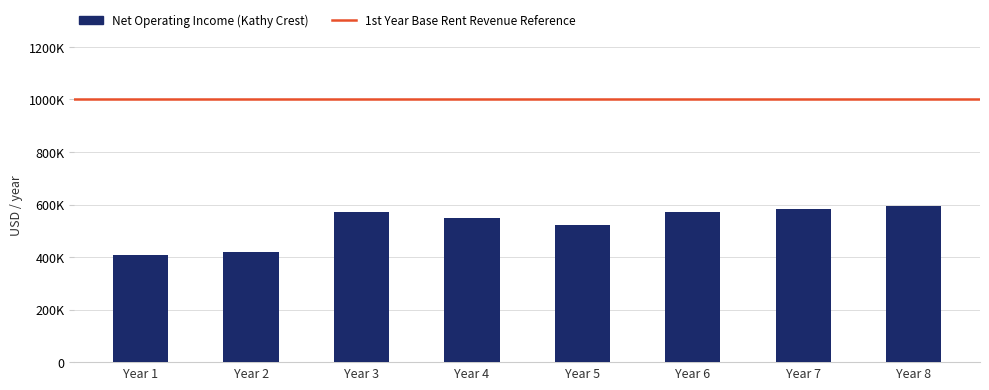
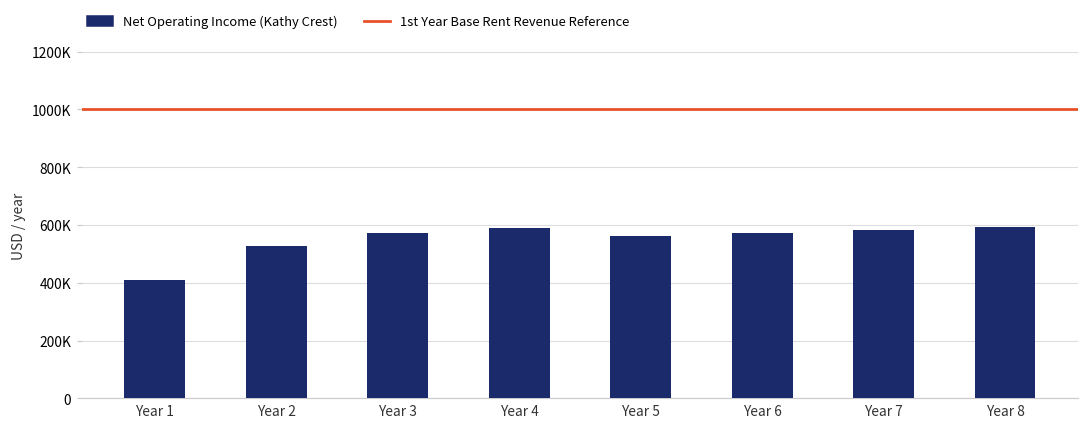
  {
    "Year 1": 410000,
-   "Year 2": 420000,
+   "Year 2": 530000,
    "Year 3": 570000,
-   "Year 4": 550000,
-   "Year 5": 520000,
+   "Year 4": 590000,
+   "Year 5": 560000,
    "Year 6": 570000,
    "Year 7": 580000,
    "Year 8": 590000
  }
